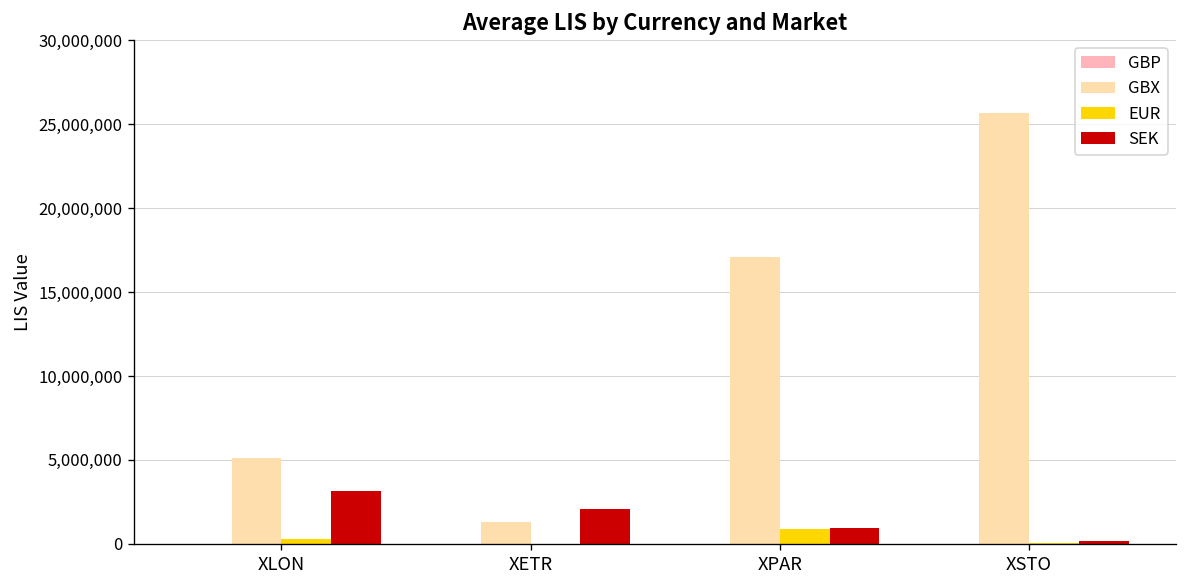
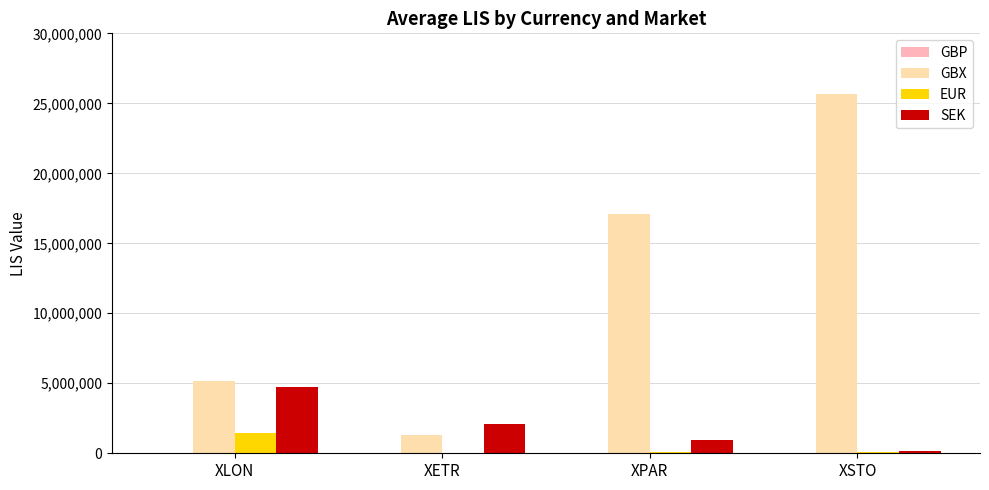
  {
    "EUR": {
-     "XLON": "300,000",
-     "XPAR": "900,000"
+     "XLON": "1,500,000",
+     "XPAR": "100,000"
    },
    "SEK": {
-     "XLON": "3,200,000",
+     "XLON": "4,800,000",
      "XETR": "2,100,000",
      "XPAR": "1,000,000"
    }
  }
